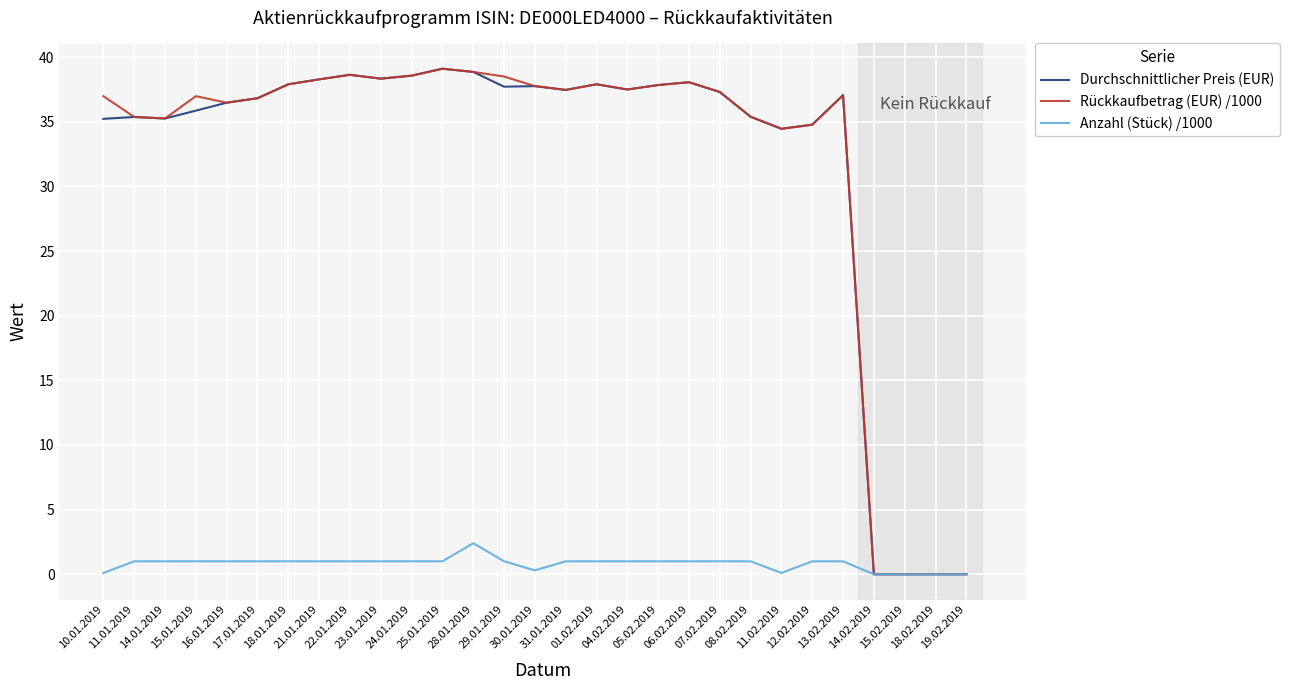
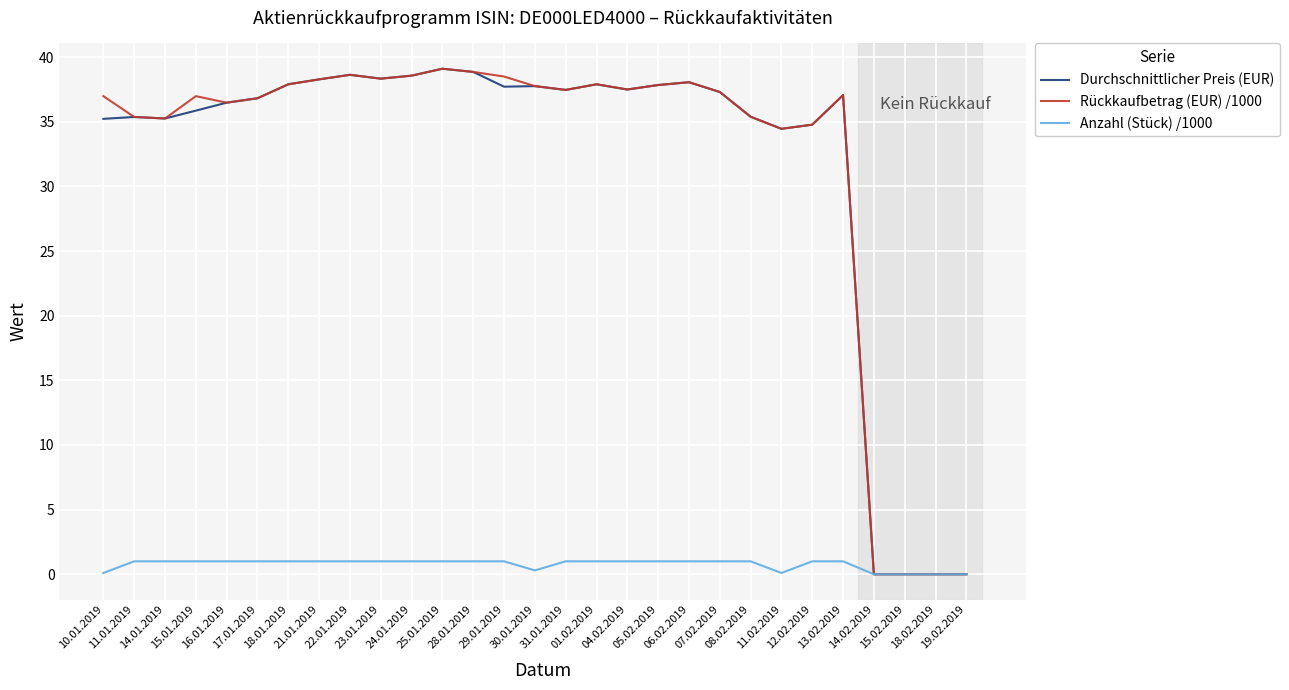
  {
    "Durchschnittlicher Preis (EUR)": {
      "10.01.2019": 35.2,
      "15.01.2019": 35.9,
      "29.01.2019": 37.7
    },
    "Rückkaufbetrag (EUR) /1000": {
      "10.01.2019": 37.0,
      "15.01.2019": 37.0,
      "29.01.2019": 38.5
    },
    "Anzahl (Stück) /1000": {
      "10.01.2019": 0.1,
      "11.01.2019": 1.0,
      "14.01.2019": 1.0,
      "15.01.2019": 1.0,
      "16.01.2019": 1.0,
      "17.01.2019": 1.0,
      "18.01.2019": 1.0,
      "21.01.2019": 1.0,
      "22.01.2019": 1.0,
      "23.01.2019": 1.0,
      "24.01.2019": 1.0,
      "25.01.2019": 1.0,
-     "28.01.2019": 2.4,
+     "28.01.2019": 1.0,
      "29.01.2019": 1.0,
      "30.01.2019": 0.3,
      "31.01.2019": 1.0,
      "01.02.2019": 1.0,
      "04.02.2019": 1.0,
      "05.02.2019": 1.0,
      "06.02.2019": 1.0,
      "07.02.2019": 1.0,
      "08.02.2019": 1.0,
      "11.02.2019": 0.1,
      "12.02.2019": 1.0,
      "13.02.2019": 1.0
    }
  }
